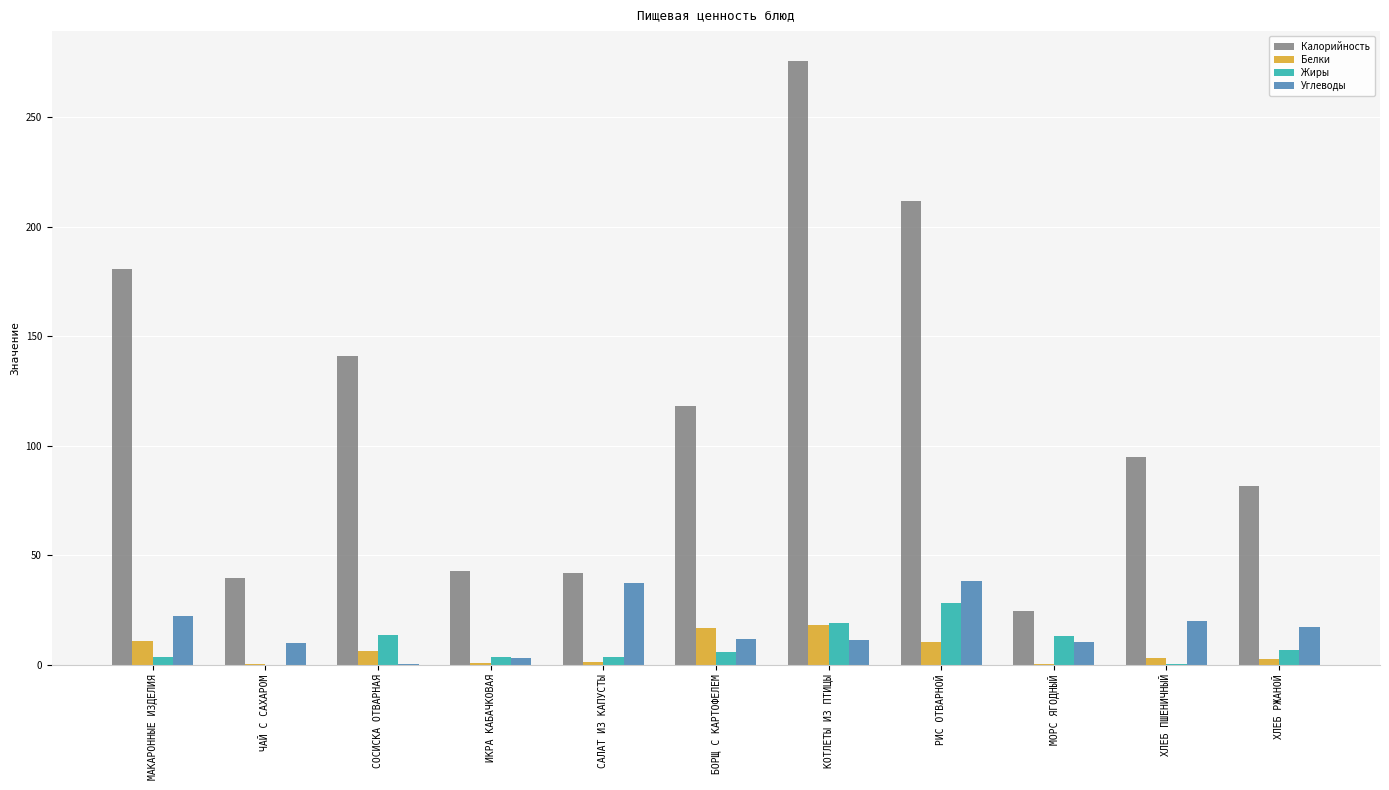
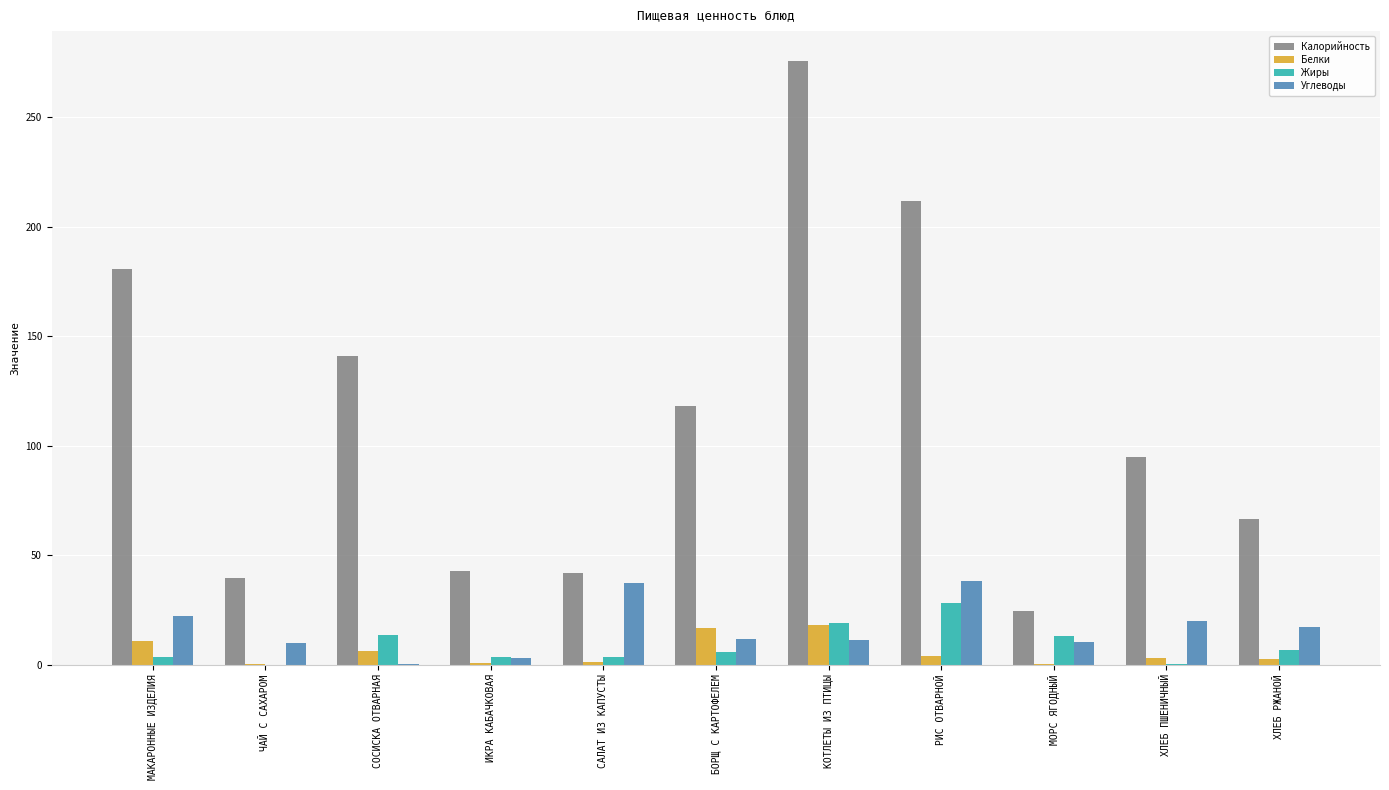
  {
    "Калорийность": {
      "МАКАРОННЫЕ ИЗДЕЛИЯ": 181,
      "ЧАЙ С САХАРОМ": 40,
      "СОСИСКА ОТВАРНАЯ": 141,
      "ИКРА КАБАЧКОВАЯ": 43,
      "САЛАТ ИЗ КАПУСТЫ": 42,
      "БОРЩ С КАРТОФЕЛЕМ": 118,
      "КОТЛЕТЫ ИЗ ПТИЦЫ": 276,
      "РИС ОТВАРНОЙ": 212,
      "МОРС ЯГОДНЫЙ": 24,
      "ХЛЕБ ПШЕНИЧНЫЙ": 95,
-     "ХЛЕБ РЖАНОЙ": 82
+     "ХЛЕБ РЖАНОЙ": 67
    },
    "Белки": {
      "МАКАРОННЫЕ ИЗДЕЛИЯ": 11,
      "СОСИСКА ОТВАРНАЯ": 6,
      "БОРЩ С КАРТОФЕЛЕМ": 17,
      "КОТЛЕТЫ ИЗ ПТИЦЫ": 18,
-     "РИС ОТВАРНОЙ": 10,
+     "РИС ОТВАРНОЙ": 4,
      "ХЛЕБ ПШЕНИЧНЫЙ": 3,
      "ХЛЕБ РЖАНОЙ": 3
    },
    "Жиры": {
      "МАКАРОННЫЕ ИЗДЕЛИЯ": 4,
      "ЧАЙ С САХАРОМ": 0,
      "СОСИСКА ОТВАРНАЯ": 13,
      "ИКРА КАБАЧКОВАЯ": 3,
      "САЛАТ ИЗ КАПУСТЫ": 4,
      "БОРЩ С КАРТОФЕЛЕМ": 6,
      "КОТЛЕТЫ ИЗ ПТИЦЫ": 19,
      "РИС ОТВАРНОЙ": 28,
      "МОРС ЯГОДНЫЙ": 13,
      "ХЛЕБ РЖАНОЙ": 7
    },
    "Углеводы": {
      "МАКАРОННЫЕ ИЗДЕЛИЯ": 22,
      "ЧАЙ С САХАРОМ": 10,
      "ИКРА КАБАЧКОВАЯ": 3,
      "САЛАТ ИЗ КАПУСТЫ": 37,
      "БОРЩ С КАРТОФЕЛЕМ": 12,
      "КОТЛЕТЫ ИЗ ПТИЦЫ": 11,
      "РИС ОТВАРНОЙ": 38,
      "МОРС ЯГОДНЫЙ": 10,
      "ХЛЕБ ПШЕНИЧНЫЙ": 20,
      "ХЛЕБ РЖАНОЙ": 17
    }
  }
